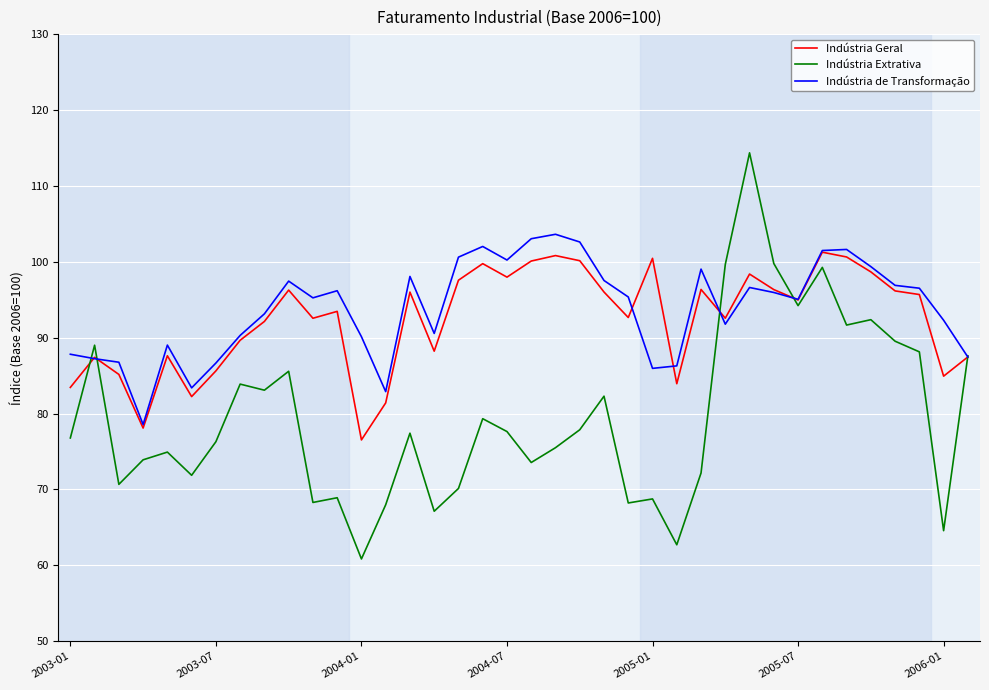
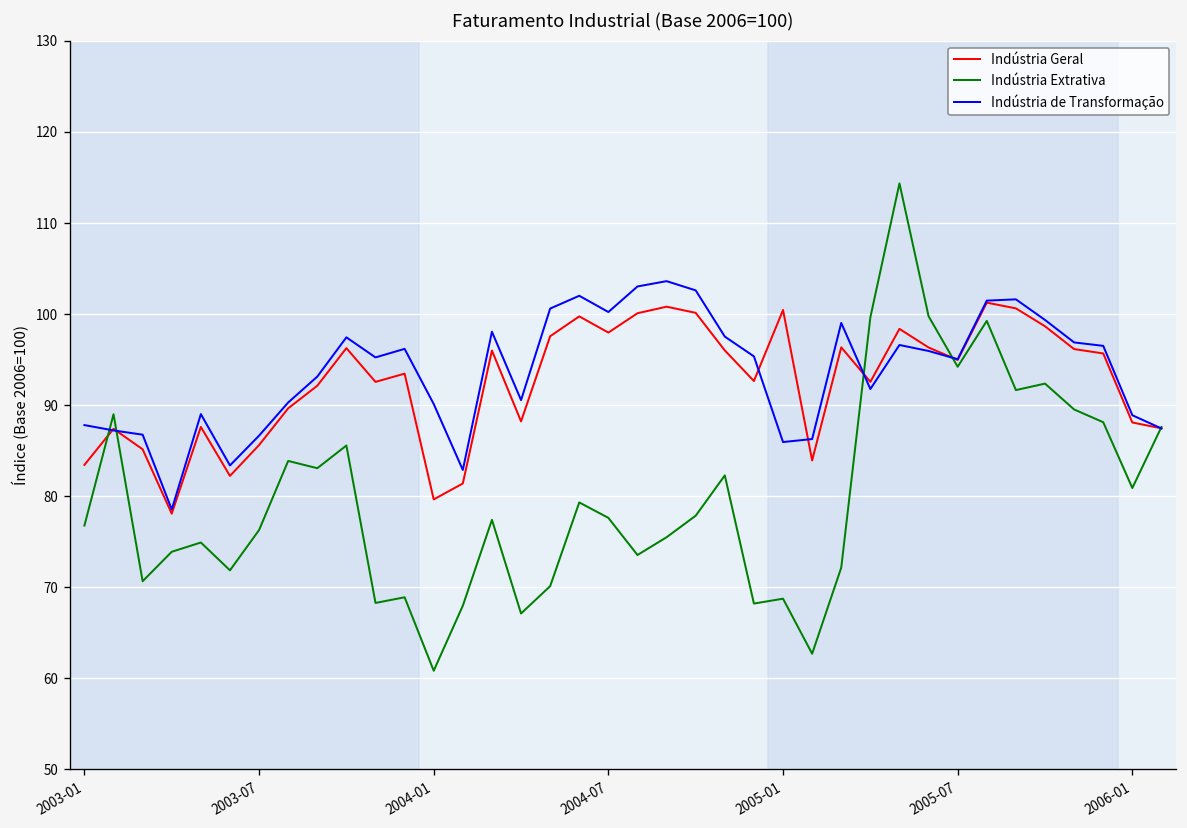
  {
    "Indústria Geral": {
      "2003-01": 83,
      "2003-07": 86,
-     "2004-01": 77,
+     "2004-01": 80,
      "2004-07": 98,
      "2005-01": 100,
-     "2006-01": 85
+     "2006-01": 88
    },
    "Indústria Extrativa": {
      "2003-01": 77,
      "2003-07": 76,
      "2004-01": 61,
      "2004-07": 78,
      "2005-01": 69,
      "2005-07": 94,
-     "2006-01": 65
+     "2006-01": 81
    },
    "Indústria de Transformação": {
      "2003-01": 88,
      "2003-07": 87,
      "2004-01": 90,
      "2004-07": 100,
      "2005-01": 86,
-     "2006-01": 92
+     "2006-01": 89
    }
  }
